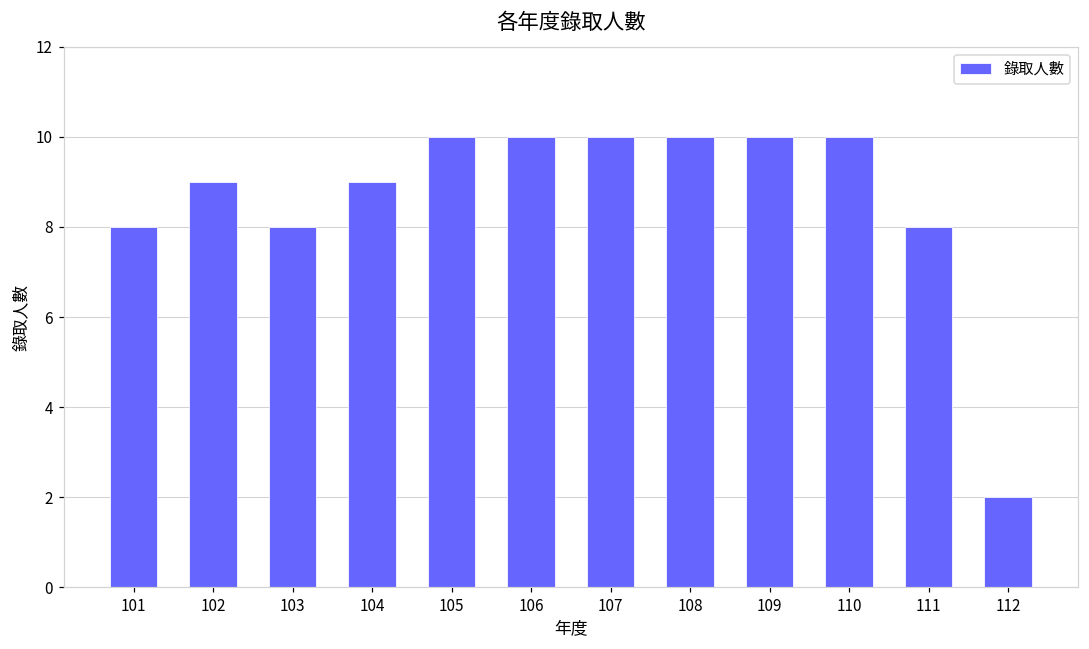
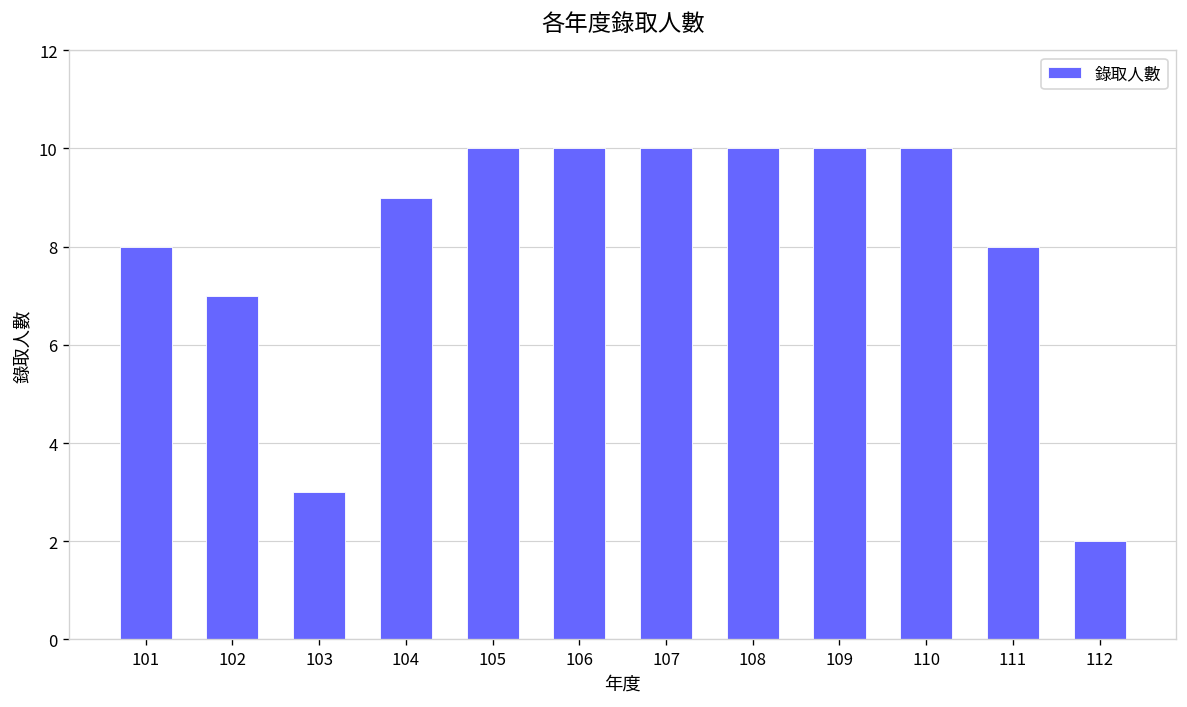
  {
    "101": 8,
-   "102": 9,
-   "103": 8,
+   "102": 7,
+   "103": 3,
    "104": 9,
    "105": 10,
    "106": 10,
    "107": 10,
    "108": 10,
    "109": 10,
    "110": 10,
    "111": 8,
    "112": 2
  }
